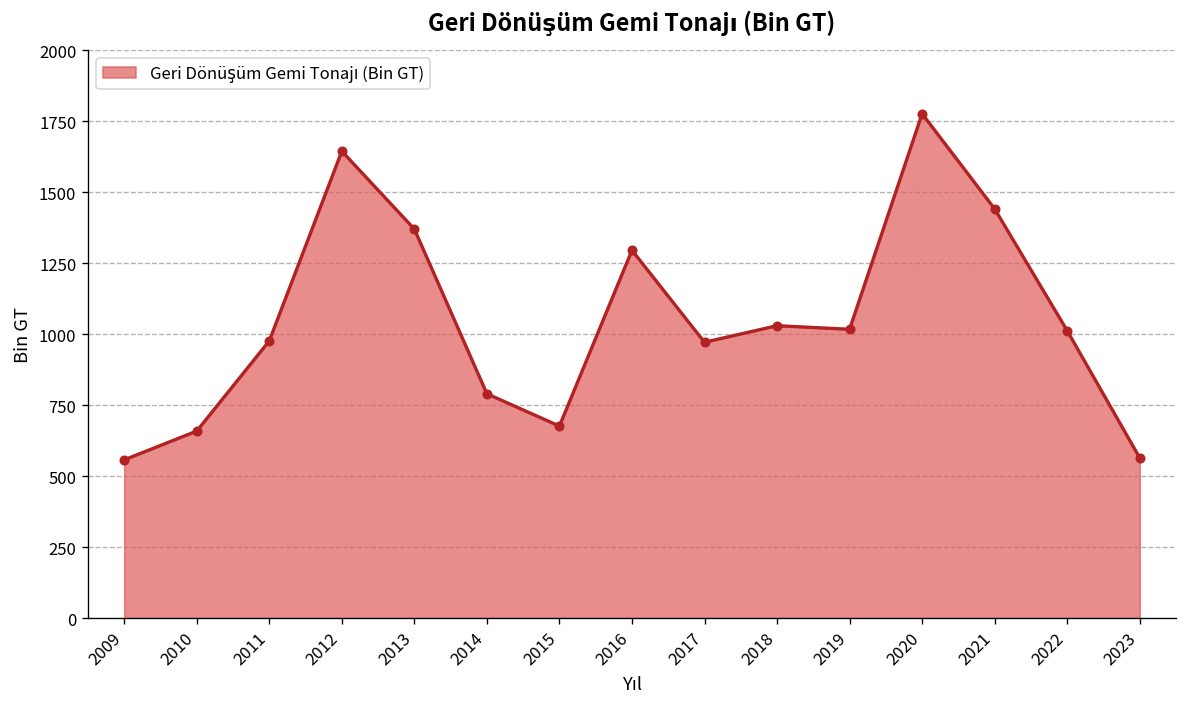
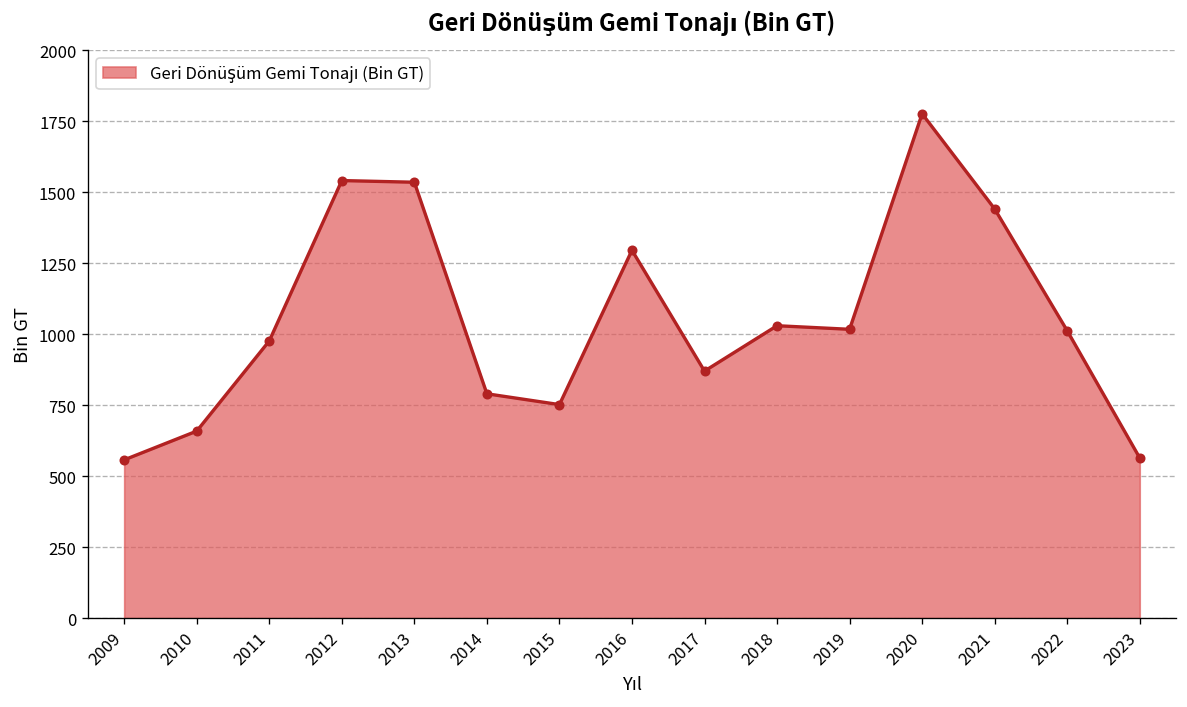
  {
    "2009": 560,
    "2010": 660,
    "2011": 980,
-   "2012": 1640,
-   "2013": 1370,
+   "2012": 1540,
+   "2013": 1530,
    "2014": 790,
-   "2015": 680,
+   "2015": 750,
    "2016": 1300,
-   "2017": 970,
+   "2017": 870,
    "2018": 1030,
    "2019": 1020,
    "2020": 1780,
    "2021": 1440,
    "2022": 1010,
    "2023": 560
  }
